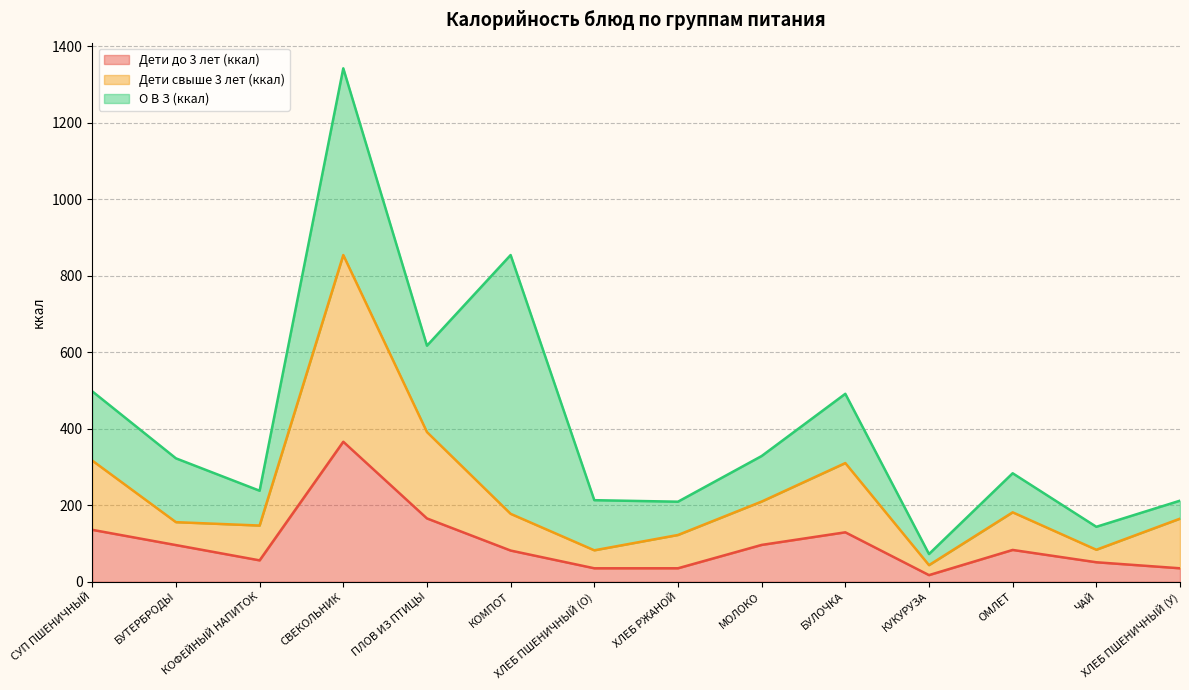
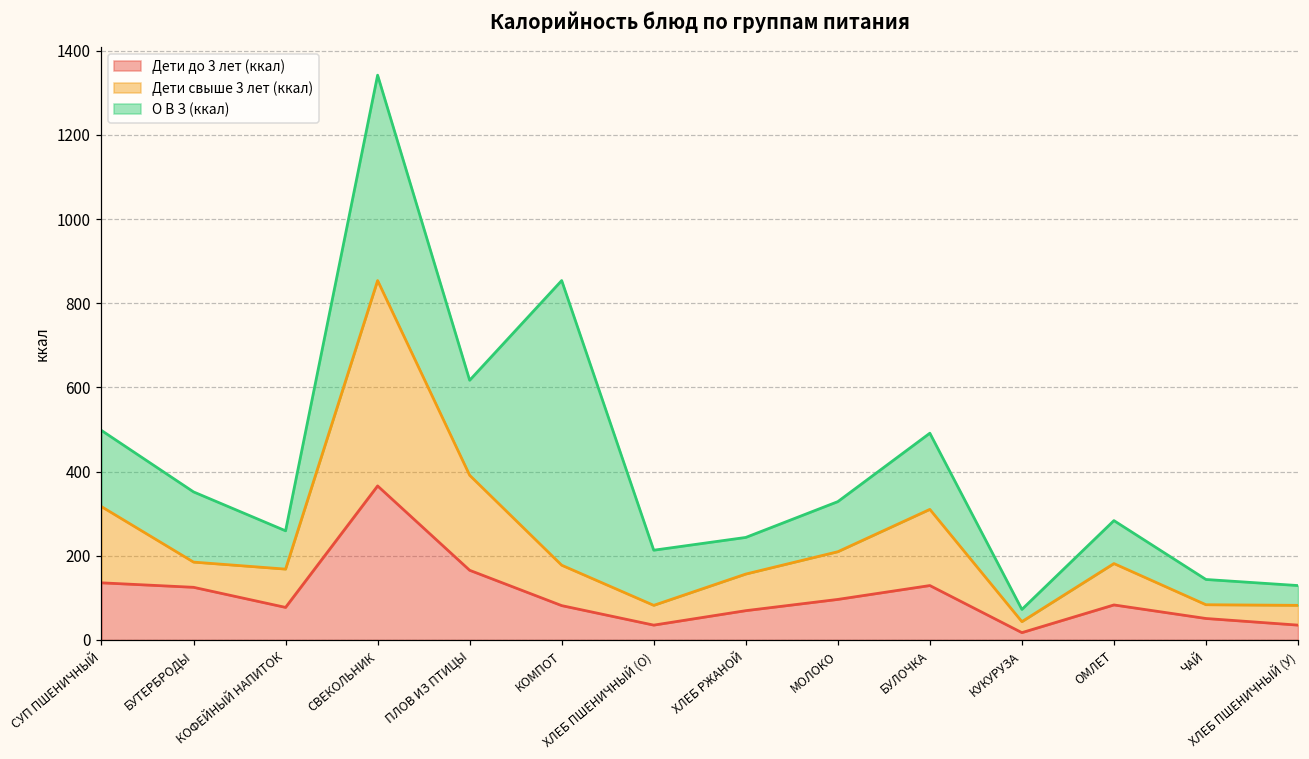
  {
    "Дети до 3 лет (ккал)": {
      "СУП ПШЕНИЧНЫЙ": 140,
-     "БУТЕРБРОДЫ": 100,
-     "КОФЕЙНЫЙ НАПИТОК": 60,
+     "БУТЕРБРОДЫ": 130,
+     "КОФЕЙНЫЙ НАПИТОК": 80,
      "СВЕКОЛЬНИК": 370,
      "ПЛОВ ИЗ ПТИЦЫ": 170,
      "КОМПОТ": 80,
      "ХЛЕБ ПШЕНИЧНЫЙ (О)": 40,
-     "ХЛЕБ РЖАНОЙ": 40,
+     "ХЛЕБ РЖАНОЙ": 70,
      "МОЛОКО": 100,
      "БУЛОЧКА": 130,
      "КУКУРУЗА": 20,
      "ОМЛЕТ": 80,
      "ЧАЙ": 50,
      "ХЛЕБ ПШЕНИЧНЫЙ (У)": 40
    },
    "Дети свыше 3 лет (ккал)": {
      "СУП ПШЕНИЧНЫЙ": 180,
      "БУТЕРБРОДЫ": 60,
      "КОФЕЙНЫЙ НАПИТОК": 90,
      "СВЕКОЛЬНИК": 490,
      "ПЛОВ ИЗ ПТИЦЫ": 230,
      "КОМПОТ": 100,
      "ХЛЕБ ПШЕНИЧНЫЙ (О)": 50,
      "ХЛЕБ РЖАНОЙ": 90,
      "МОЛОКО": 110,
      "БУЛОЧКА": 180,
      "КУКУРУЗА": 30,
      "ОМЛЕТ": 100,
      "ЧАЙ": 30,
-     "ХЛЕБ ПШЕНИЧНЫЙ (У)": 130
+     "ХЛЕБ ПШЕНИЧНЫЙ (У)": 50
    },
    "О В З (ккал)": {
      "СУП ПШЕНИЧНЫЙ": 180,
      "БУТЕРБРОДЫ": 170,
      "КОФЕЙНЫЙ НАПИТОК": 90,
      "СВЕКОЛЬНИК": 490,
      "ПЛОВ ИЗ ПТИЦЫ": 230,
      "КОМПОТ": 680,
      "ХЛЕБ ПШЕНИЧНЫЙ (О)": 130,
      "ХЛЕБ РЖАНОЙ": 90,
      "МОЛОКО": 120,
      "БУЛОЧКА": 180,
      "КУКУРУЗА": 30,
      "ОМЛЕТ": 100,
      "ЧАЙ": 60,
      "ХЛЕБ ПШЕНИЧНЫЙ (У)": 50
    }
  }
